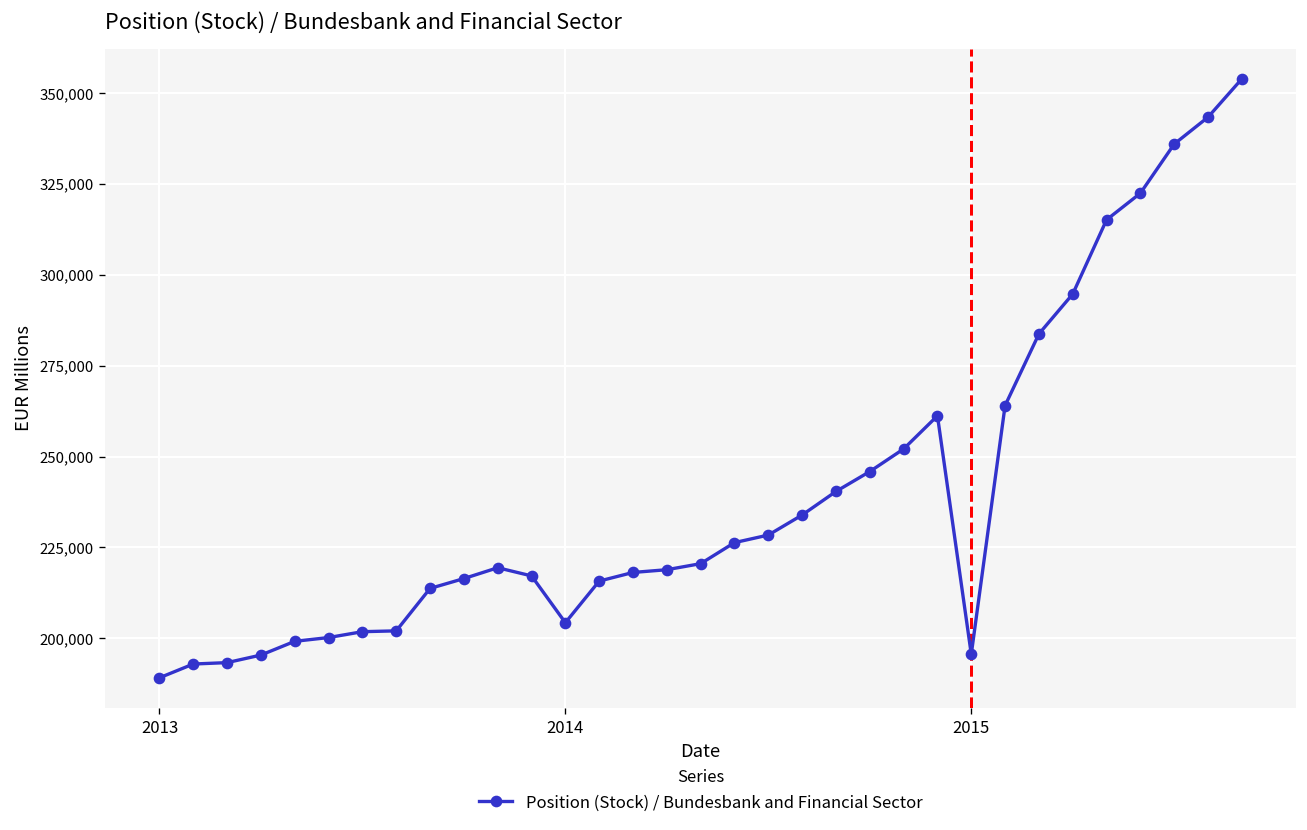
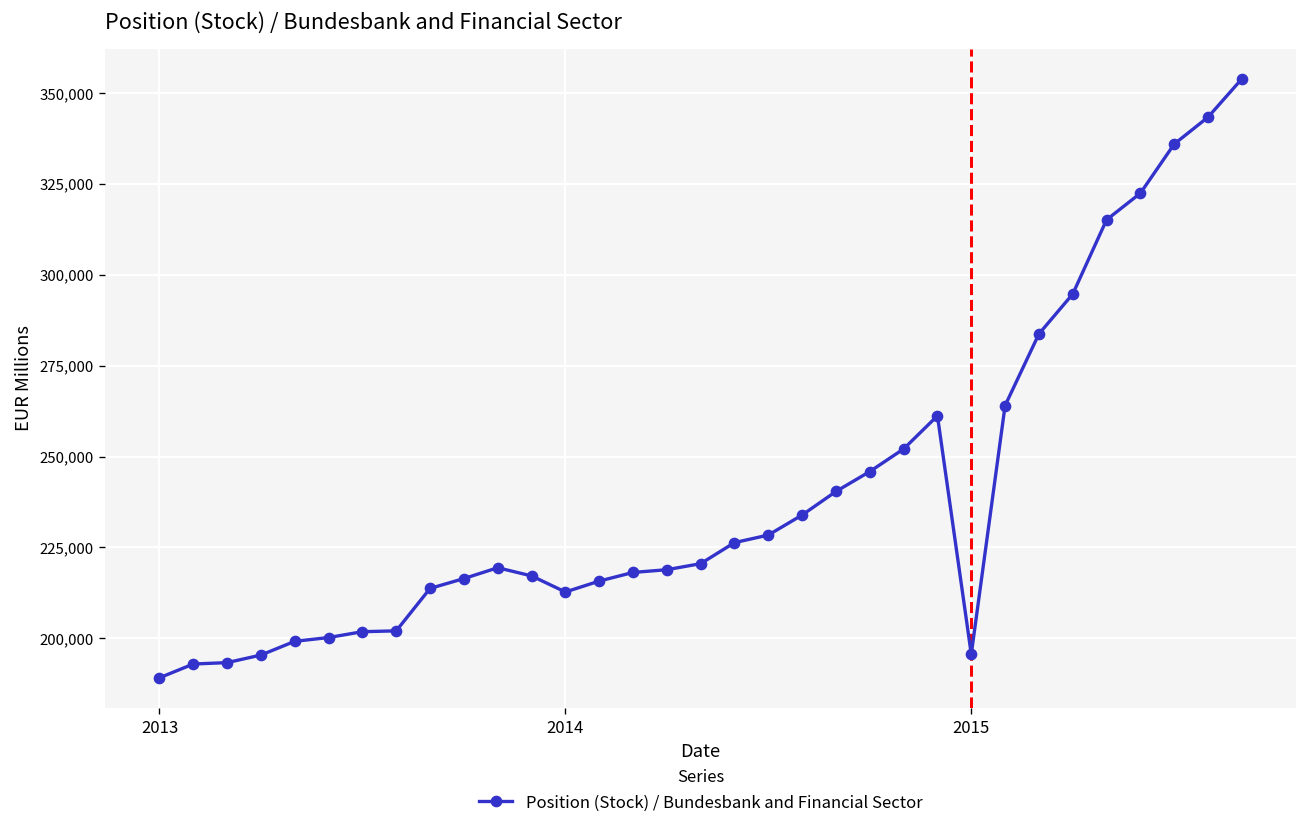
  {
    "2013": "189,000",
-   "2014": "204,000",
+   "2014": "213,000",
    "2015": "196,000"
  }
